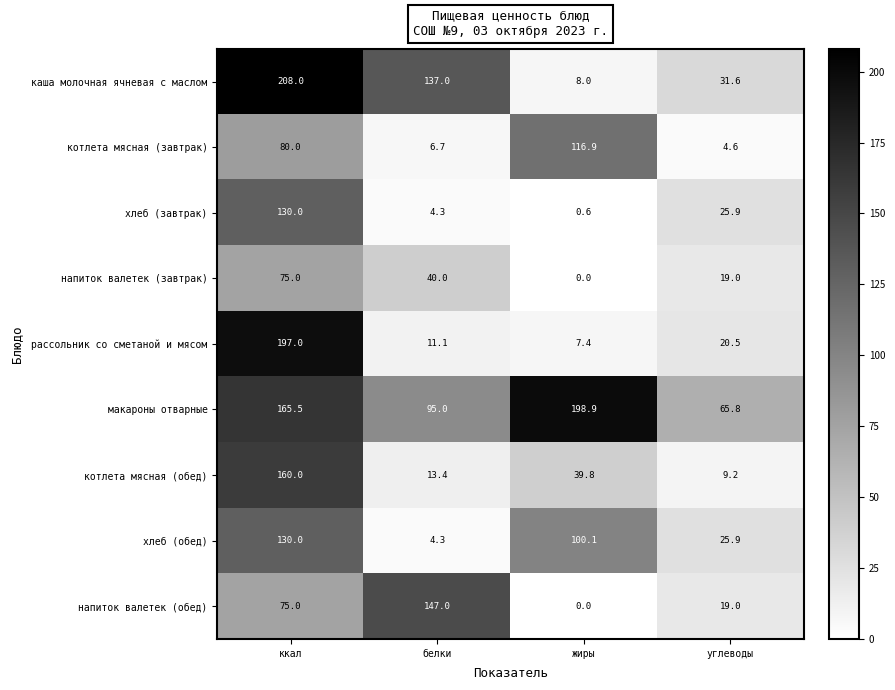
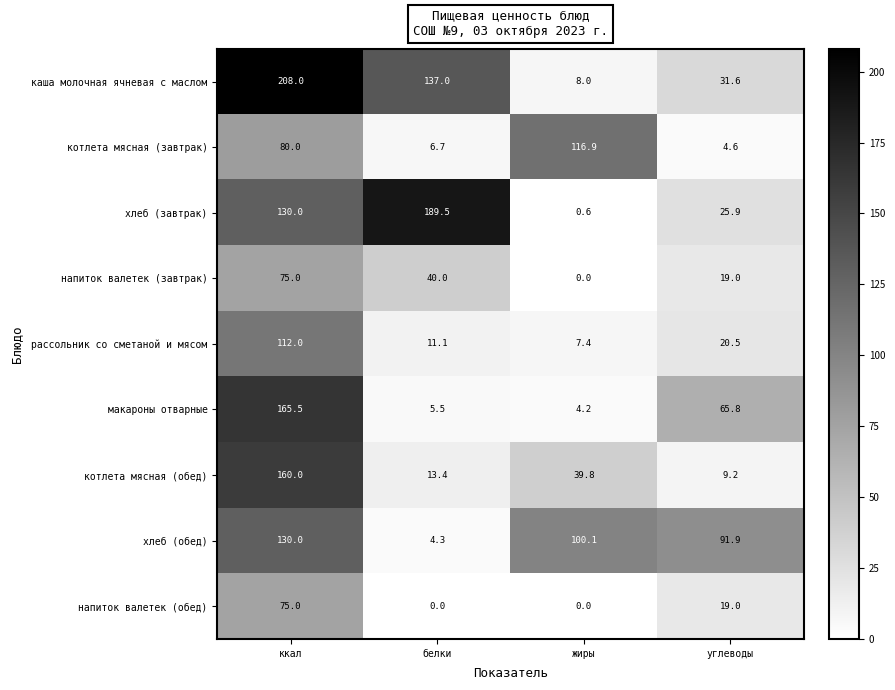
  {
    "каша молочная ячневая с маслом": {
      "ккал": 208.0,
      "белки": 137.0,
      "жиры": 8.0,
      "углеводы": 31.6
    },
    "котлета мясная (завтрак)": {
      "ккал": 80.0,
      "белки": 6.7,
      "жиры": 116.9,
      "углеводы": 4.6
    },
    "хлеб (завтрак)": {
      "ккал": 130.0,
-     "белки": 4.3,
+     "белки": 189.5,
      "жиры": 0.6,
      "углеводы": 25.9
    },
    "напиток валетек (завтрак)": {
      "ккал": 75.0,
      "белки": 40.0,
      "жиры": 0.0,
      "углеводы": 19.0
    },
    "рассольник со сметаной и мясом": {
-     "ккал": 197.0,
+     "ккал": 112.0,
      "белки": 11.1,
      "жиры": 7.4,
      "углеводы": 20.5
    },
    "макароны отварные": {
      "ккал": 165.5,
-     "белки": 95.0,
-     "жиры": 198.9,
+     "белки": 5.5,
+     "жиры": 4.2,
      "углеводы": 65.8
    },
    "котлета мясная (обед)": {
      "ккал": 160.0,
      "белки": 13.4,
      "жиры": 39.8,
      "углеводы": 9.2
    },
    "хлеб (обед)": {
      "ккал": 130.0,
      "белки": 4.3,
      "жиры": 100.1,
-     "углеводы": 25.9
+     "углеводы": 91.9
    },
    "напиток валетек (обед)": {
      "ккал": 75.0,
-     "белки": 147.0,
+     "белки": 0.0,
      "жиры": 0.0,
      "углеводы": 19.0
    }
  }
